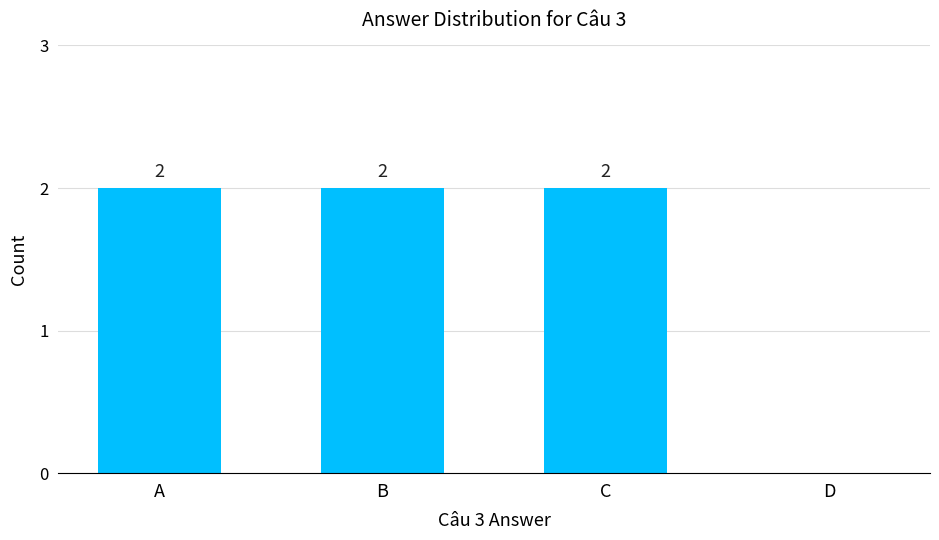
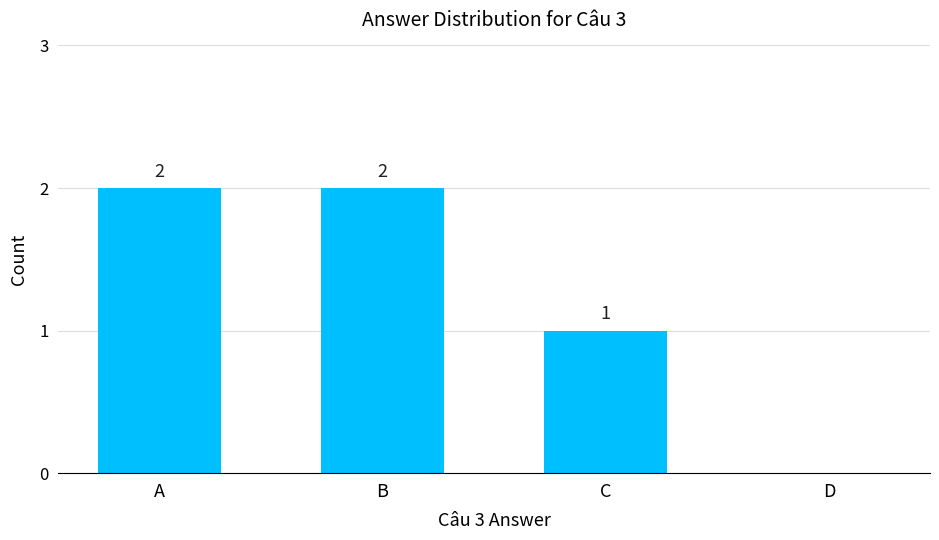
  {
    "A": 2,
    "B": 2,
-   "C": 2
+   "C": 1
  }
